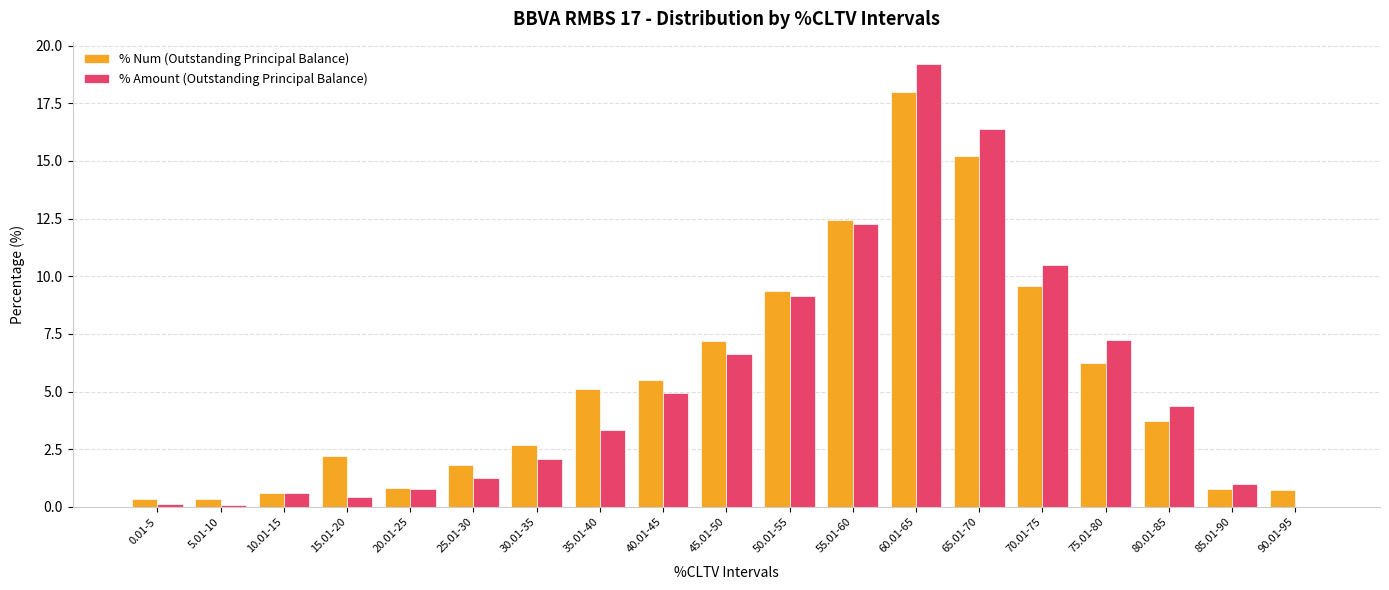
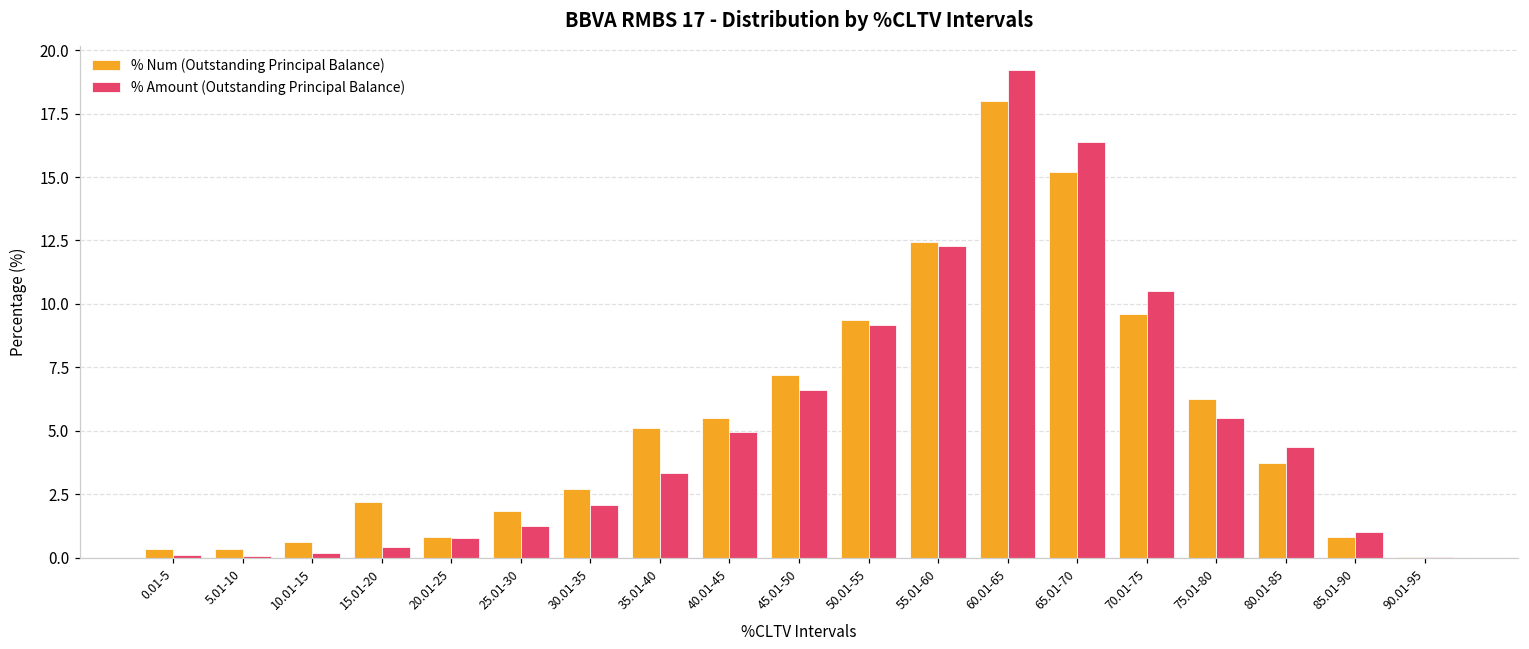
  {
    "% Num (Outstanding Principal Balance)": {
      "0.01-5": 0.3,
      "5.01-10": 0.4,
      "10.01-15": 0.6,
      "15.01-20": 2.2,
      "20.01-25": 0.8,
      "25.01-30": 1.8,
      "30.01-35": 2.7,
      "35.01-40": 5.1,
      "40.01-45": 5.5,
      "45.01-50": 7.2,
      "50.01-55": 9.4,
      "55.01-60": 12.4,
      "60.01-65": 18.0,
      "65.01-70": 15.2,
      "70.01-75": 9.6,
      "75.01-80": 6.3,
      "80.01-85": 3.7,
      "85.01-90": 0.8,
-     "90.01-95": 0.7
+     "90.01-95": 0.0
    },
    "% Amount (Outstanding Principal Balance)": {
      "0.01-5": 0.1,
-     "10.01-15": 0.6,
+     "10.01-15": 0.2,
      "15.01-20": 0.4,
      "20.01-25": 0.8,
      "25.01-30": 1.3,
      "30.01-35": 2.1,
      "35.01-40": 3.3,
      "40.01-45": 5.0,
      "45.01-50": 6.6,
      "50.01-55": 9.2,
      "55.01-60": 12.3,
      "60.01-65": 19.2,
      "65.01-70": 16.4,
      "70.01-75": 10.5,
-     "75.01-80": 7.3,
+     "75.01-80": 5.5,
      "80.01-85": 4.4,
      "85.01-90": 1.0
    }
  }
